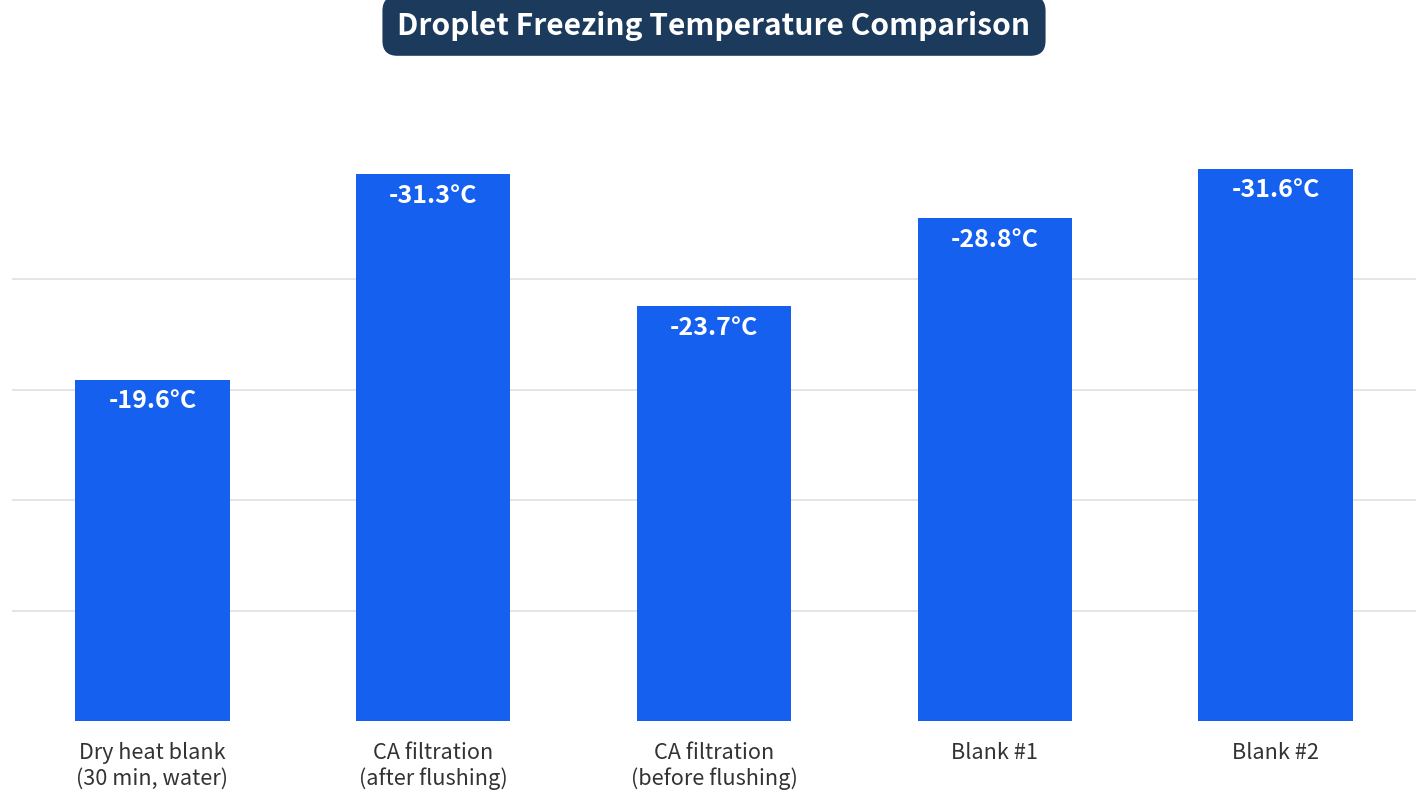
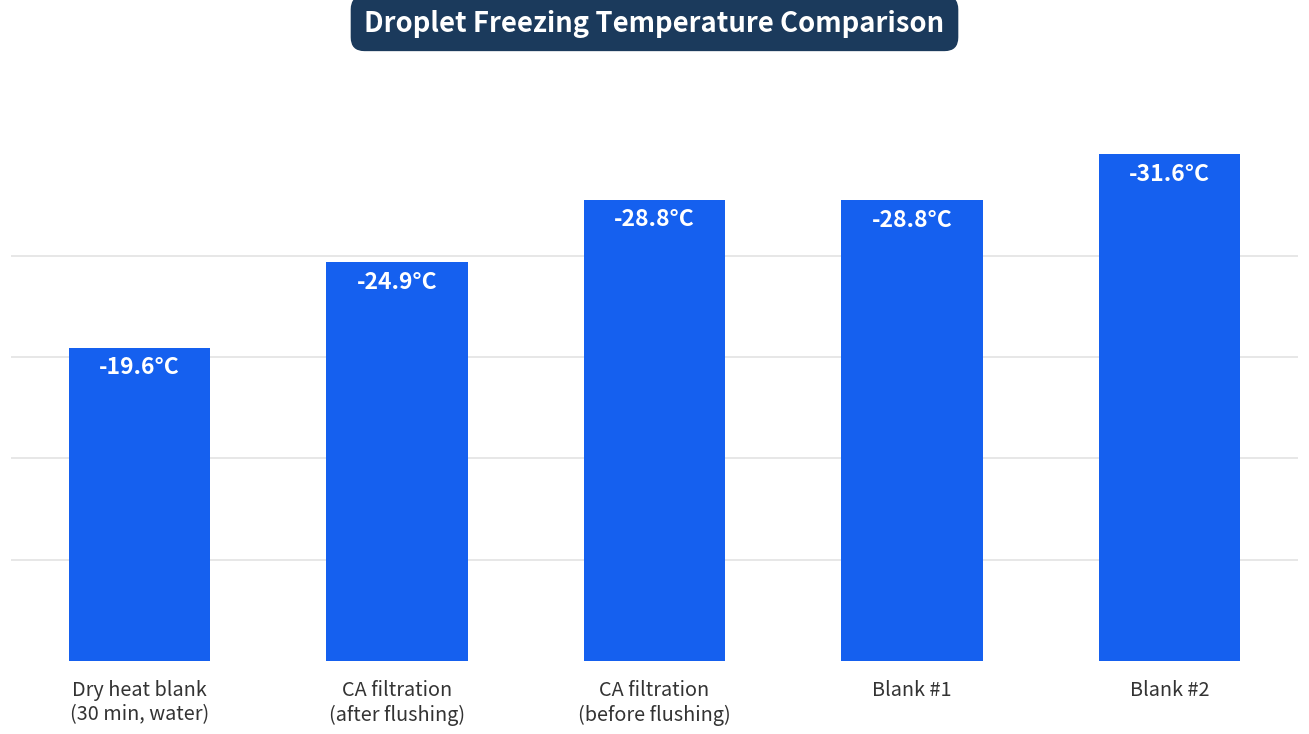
  {
-   "CA filtration (after flushing)": "-31.3°C",
-   "CA filtration (before flushing)": "-23.7°C"
+   "CA filtration (after flushing)": "-24.9°C",
+   "CA filtration (before flushing)": "-28.8°C"
  }
